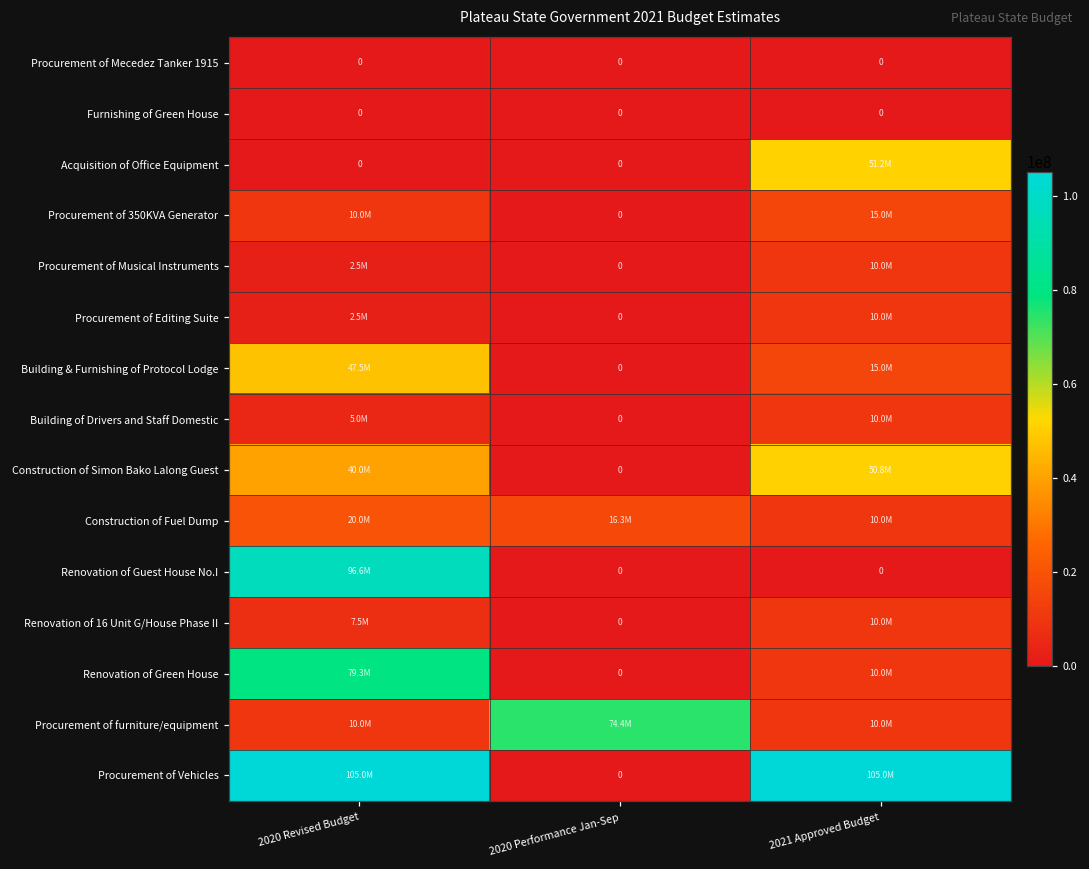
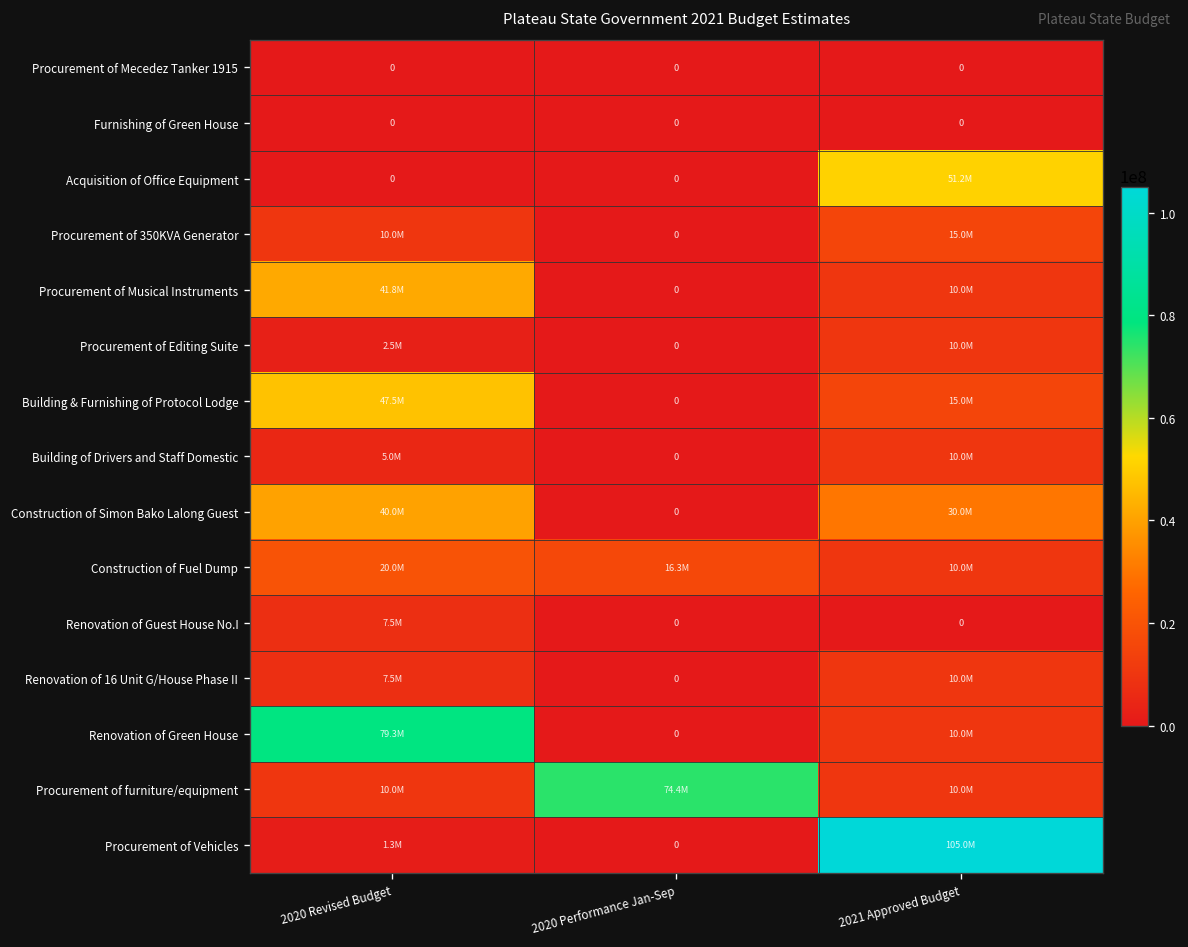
  {
    "Procurement of Mecedez Tanker 1915": {
      "2020 Revised Budget": "0",
      "2020 Performance Jan-Sep": "0",
      "2021 Approved Budget": "0"
    },
    "Furnishing of Green House": {
      "2020 Revised Budget": "0",
      "2020 Performance Jan-Sep": "0",
      "2021 Approved Budget": "0"
    },
    "Acquisition of Office Equipment": {
      "2020 Revised Budget": "0",
      "2020 Performance Jan-Sep": "0",
      "2021 Approved Budget": "51.2M"
    },
    "Procurement of 350KVA Generator": {
      "2020 Revised Budget": "10.0M",
      "2020 Performance Jan-Sep": "0",
      "2021 Approved Budget": "15.0M"
    },
    "Procurement of Musical Instruments": {
-     "2020 Revised Budget": "2.5M",
+     "2020 Revised Budget": "41.8M",
      "2020 Performance Jan-Sep": "0",
      "2021 Approved Budget": "10.0M"
    },
    "Procurement of Editing Suite": {
      "2020 Revised Budget": "2.5M",
      "2020 Performance Jan-Sep": "0",
      "2021 Approved Budget": "10.0M"
    },
    "Building & Furnishing of Protocol Lodge": {
      "2020 Revised Budget": "47.5M",
      "2020 Performance Jan-Sep": "0",
      "2021 Approved Budget": "15.0M"
    },
    "Building of Drivers and Staff Domestic": {
      "2020 Revised Budget": "5.0M",
      "2020 Performance Jan-Sep": "0",
      "2021 Approved Budget": "10.0M"
    },
    "Construction of Simon Bako Lalong Guest": {
      "2020 Revised Budget": "40.0M",
      "2020 Performance Jan-Sep": "0",
-     "2021 Approved Budget": "50.8M"
+     "2021 Approved Budget": "30.0M"
    },
    "Construction of Fuel Dump": {
      "2020 Revised Budget": "20.0M",
      "2020 Performance Jan-Sep": "16.3M",
      "2021 Approved Budget": "10.0M"
    },
    "Renovation of Guest House No.I": {
-     "2020 Revised Budget": "96.6M",
+     "2020 Revised Budget": "7.5M",
      "2020 Performance Jan-Sep": "0",
      "2021 Approved Budget": "0"
    },
    "Renovation of 16 Unit G/House Phase II": {
      "2020 Revised Budget": "7.5M",
      "2020 Performance Jan-Sep": "0",
      "2021 Approved Budget": "10.0M"
    },
    "Renovation of Green House": {
      "2020 Revised Budget": "79.3M",
      "2020 Performance Jan-Sep": "0",
      "2021 Approved Budget": "10.0M"
    },
    "Procurement of furniture/equipment": {
      "2020 Revised Budget": "10.0M",
      "2020 Performance Jan-Sep": "74.4M",
      "2021 Approved Budget": "10.0M"
    },
    "Procurement of Vehicles": {
-     "2020 Revised Budget": "105.0M",
+     "2020 Revised Budget": "1.3M",
      "2020 Performance Jan-Sep": "0",
      "2021 Approved Budget": "105.0M"
    }
  }
